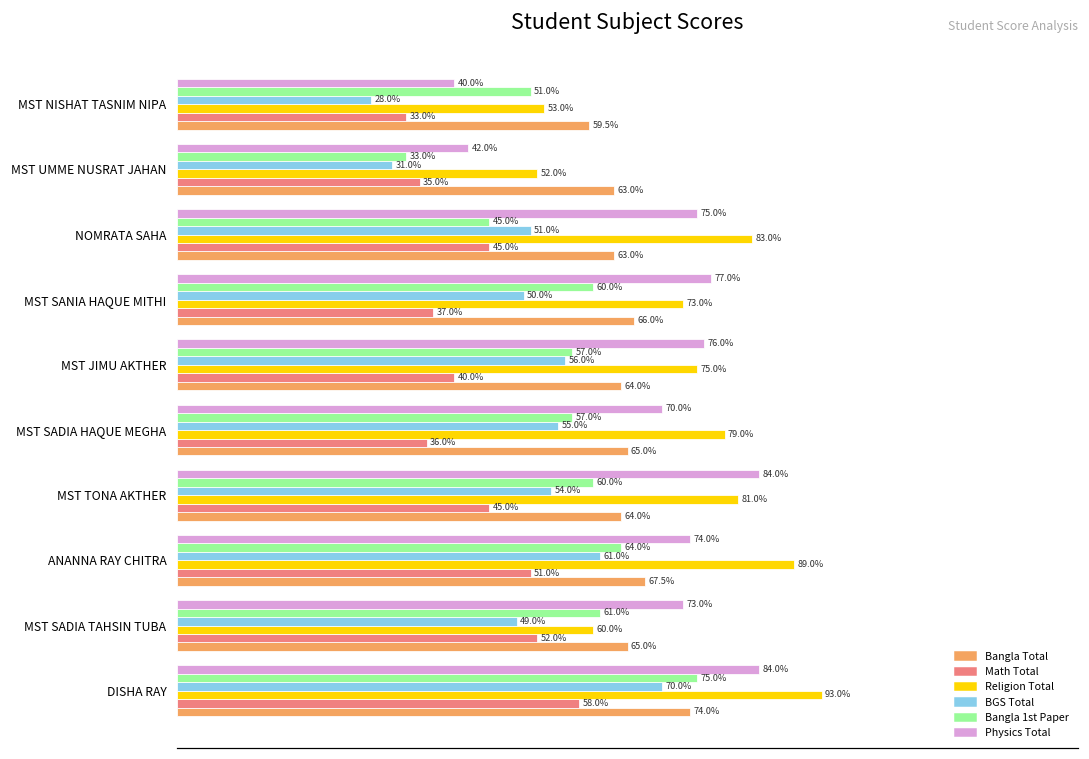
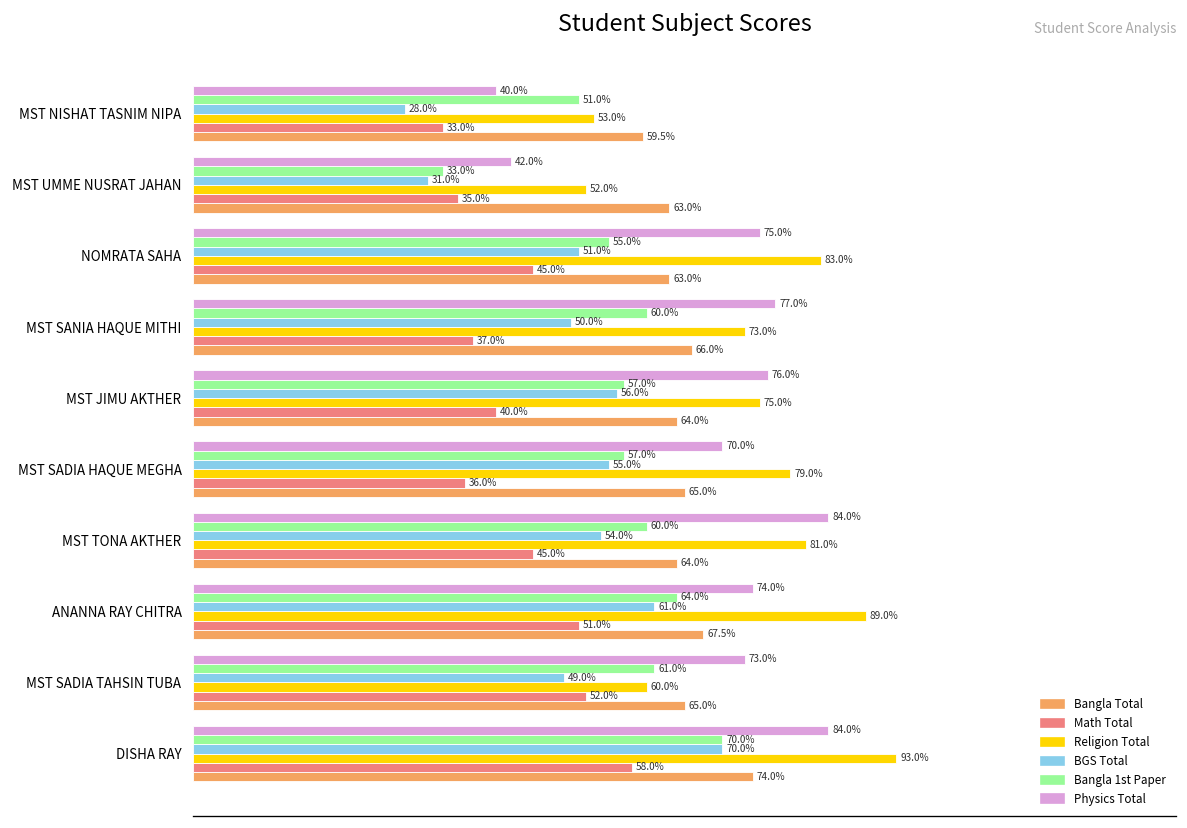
  {
    "Religion Total": {
      "MST NISHAT TASNIM NIPA": "53.0%",
      "MST UMME NUSRAT JAHAN": "52.0%",
      "NOMRATA SAHA": "83.0%",
      "MST SANIA HAQUE MITHI": "73.0%",
      "MST JIMU AKTHER": "75.0%",
      "MST SADIA HAQUE MEGHA": "79.0%",
      "MST TONA AKTHER": "81.0%",
      "ANANNA RAY CHITRA": "89.0%",
      "MST SADIA TAHSIN TUBA": "60.0%",
      "DISHA RAY": "93.0%"
    },
    "BGS Total": {
      "MST NISHAT TASNIM NIPA": "28.0%",
      "MST UMME NUSRAT JAHAN": "31.0%",
      "NOMRATA SAHA": "51.0%",
      "MST SANIA HAQUE MITHI": "50.0%",
      "MST JIMU AKTHER": "56.0%",
      "MST SADIA HAQUE MEGHA": "55.0%",
      "MST TONA AKTHER": "54.0%",
      "ANANNA RAY CHITRA": "61.0%",
      "MST SADIA TAHSIN TUBA": "49.0%",
      "DISHA RAY": "70.0%"
    },
    "Bangla 1st Paper": {
      "MST NISHAT TASNIM NIPA": "51.0%",
      "MST UMME NUSRAT JAHAN": "33.0%",
-     "NOMRATA SAHA": "45.0%",
+     "NOMRATA SAHA": "55.0%",
      "MST SANIA HAQUE MITHI": "60.0%",
      "MST JIMU AKTHER": "57.0%",
      "MST SADIA HAQUE MEGHA": "57.0%",
      "MST TONA AKTHER": "60.0%",
      "ANANNA RAY CHITRA": "64.0%",
      "MST SADIA TAHSIN TUBA": "61.0%",
-     "DISHA RAY": "75.0%"
+     "DISHA RAY": "70.0%"
    },
    "Physics Total": {
      "MST NISHAT TASNIM NIPA": "40.0%",
      "MST UMME NUSRAT JAHAN": "42.0%",
      "NOMRATA SAHA": "75.0%",
      "MST SANIA HAQUE MITHI": "77.0%",
      "MST JIMU AKTHER": "76.0%",
      "MST SADIA HAQUE MEGHA": "70.0%",
      "MST TONA AKTHER": "84.0%",
      "ANANNA RAY CHITRA": "74.0%",
      "MST SADIA TAHSIN TUBA": "73.0%",
      "DISHA RAY": "84.0%"
    }
  }
